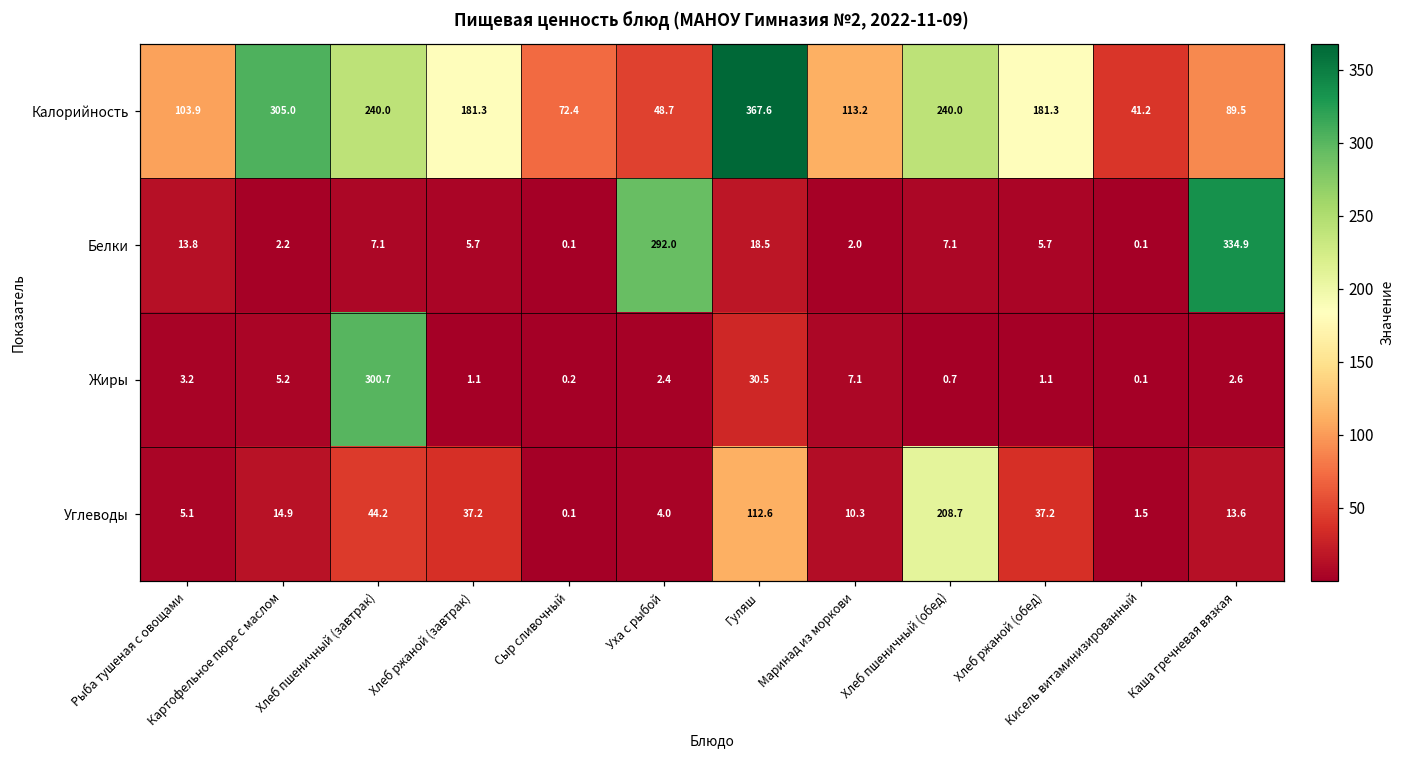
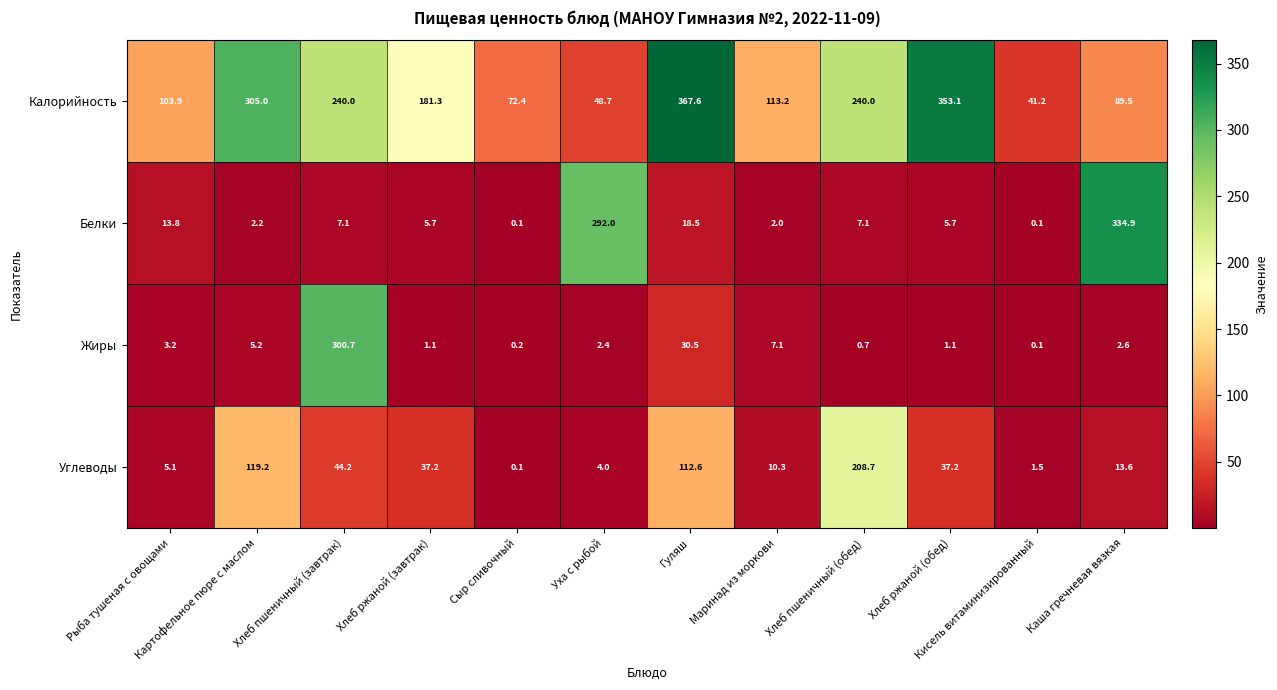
  {
    "Калорийность": {
      "Рыба тушеная с овощами": 103.9,
      "Картофельное пюре с маслом": 305.0,
      "Хлеб пшеничный (завтрак)": 240.0,
      "Хлеб ржаной (завтрак)": 181.3,
      "Сыр сливочный": 72.4,
      "Уха с рыбой": 48.7,
      "Гуляш": 367.6,
      "Маринад из моркови": 113.2,
      "Хлеб пшеничный (обед)": 240.0,
-     "Хлеб ржаной (обед)": 181.3,
+     "Хлеб ржаной (обед)": 353.1,
      "Кисель витаминизированный": 41.2,
      "Каша гречневая вязкая": 89.5
    },
    "Белки": {
      "Рыба тушеная с овощами": 13.8,
      "Картофельное пюре с маслом": 2.2,
      "Хлеб пшеничный (завтрак)": 7.1,
      "Хлеб ржаной (завтрак)": 5.7,
      "Сыр сливочный": 0.1,
      "Уха с рыбой": 292.0,
      "Гуляш": 18.5,
      "Маринад из моркови": 2.0,
      "Хлеб пшеничный (обед)": 7.1,
      "Хлеб ржаной (обед)": 5.7,
      "Кисель витаминизированный": 0.1,
      "Каша гречневая вязкая": 334.9
    },
    "Жиры": {
      "Рыба тушеная с овощами": 3.2,
      "Картофельное пюре с маслом": 5.2,
      "Хлеб пшеничный (завтрак)": 300.7,
      "Хлеб ржаной (завтрак)": 1.1,
      "Сыр сливочный": 0.2,
      "Уха с рыбой": 2.4,
      "Гуляш": 30.5,
      "Маринад из моркови": 7.1,
      "Хлеб пшеничный (обед)": 0.7,
      "Хлеб ржаной (обед)": 1.1,
      "Кисель витаминизированный": 0.1,
      "Каша гречневая вязкая": 2.6
    },
    "Углеводы": {
      "Рыба тушеная с овощами": 5.1,
-     "Картофельное пюре с маслом": 14.9,
+     "Картофельное пюре с маслом": 119.2,
      "Хлеб пшеничный (завтрак)": 44.2,
      "Хлеб ржаной (завтрак)": 37.2,
      "Сыр сливочный": 0.1,
      "Уха с рыбой": 4.0,
      "Гуляш": 112.6,
      "Маринад из моркови": 10.3,
      "Хлеб пшеничный (обед)": 208.7,
      "Хлеб ржаной (обед)": 37.2,
      "Кисель витаминизированный": 1.5,
      "Каша гречневая вязкая": 13.6
    }
  }
